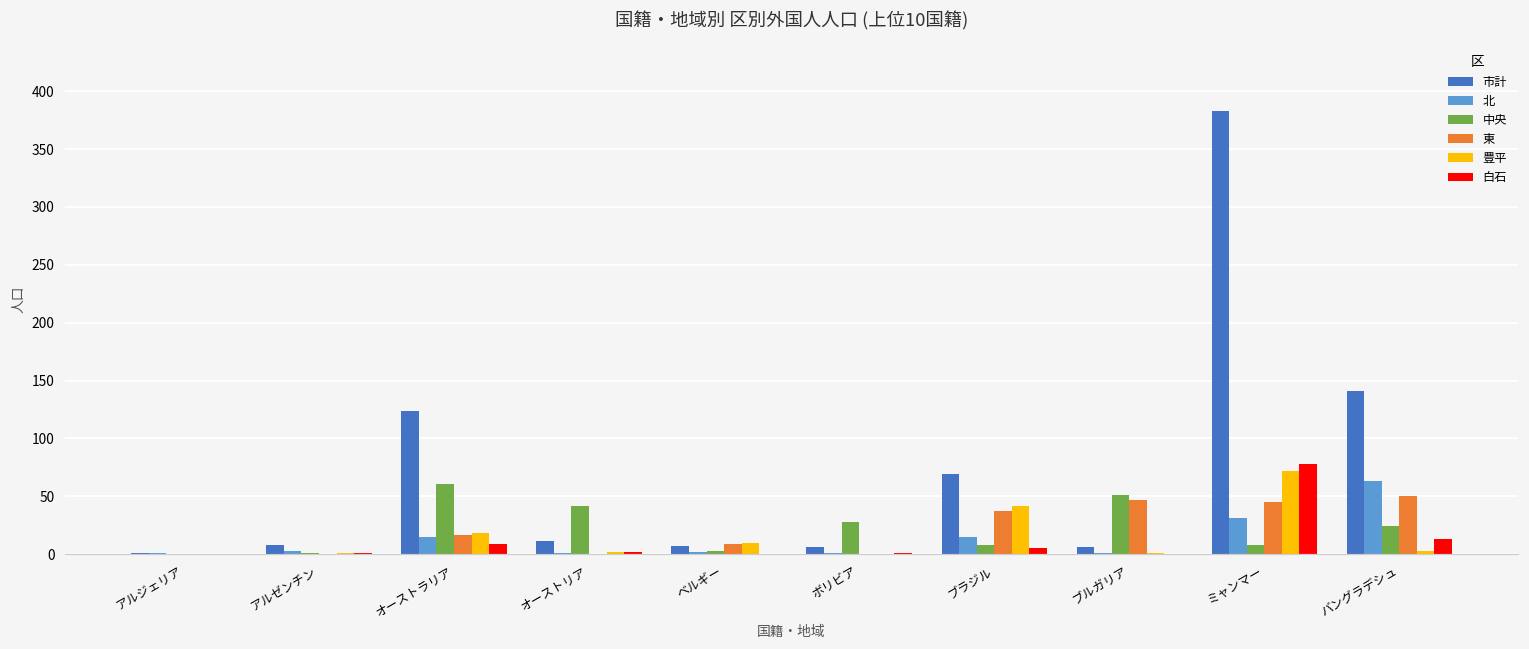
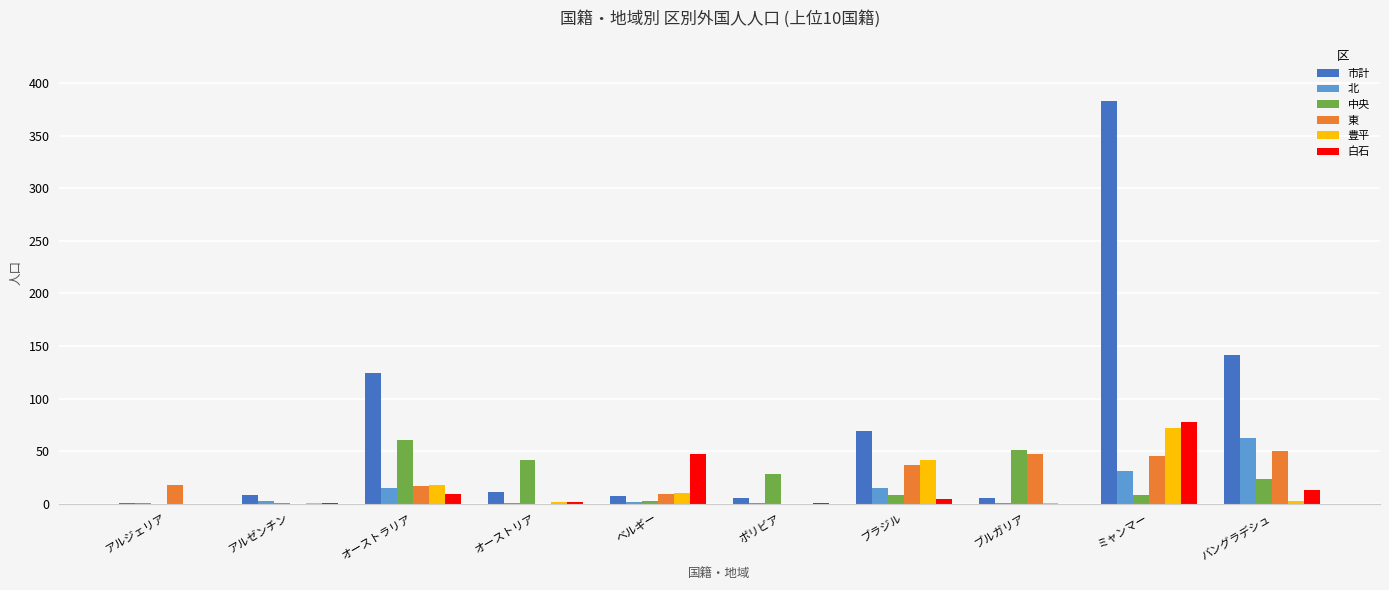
  {
    "中央": {
      "アルジェリア": 0,
      "オーストラリア": 61,
      "オーストリア": 42,
      "ベルギー": 3,
      "ボリビア": 28,
      "ブラジル": 8,
      "ブルガリア": 51,
      "ミャンマー": 8,
      "バングラデシュ": 24
    },
    "東": {
-     "アルジェリア": 0,
+     "アルジェリア": 18,
      "アルゼンチン": 0,
      "オーストラリア": 17,
      "オーストリア": 0,
      "ベルギー": 9,
      "ボリビア": 0,
      "ブラジル": 37,
      "ブルガリア": 47,
      "ミャンマー": 45,
      "バングラデシュ": 50
    },
    "豊平": {
      "アルジェリア": 0,
      "オーストラリア": 18,
      "ベルギー": 10,
      "ボリビア": 0,
      "ブラジル": 42,
      "ミャンマー": 72,
      "バングラデシュ": 3
    },
    "白石": {
      "アルジェリア": 0,
      "オーストラリア": 9,
-     "ベルギー": 0,
+     "ベルギー": 47,
      "ブラジル": 5,
      "ブルガリア": 0,
      "ミャンマー": 78,
      "バングラデシュ": 13
    }
  }
